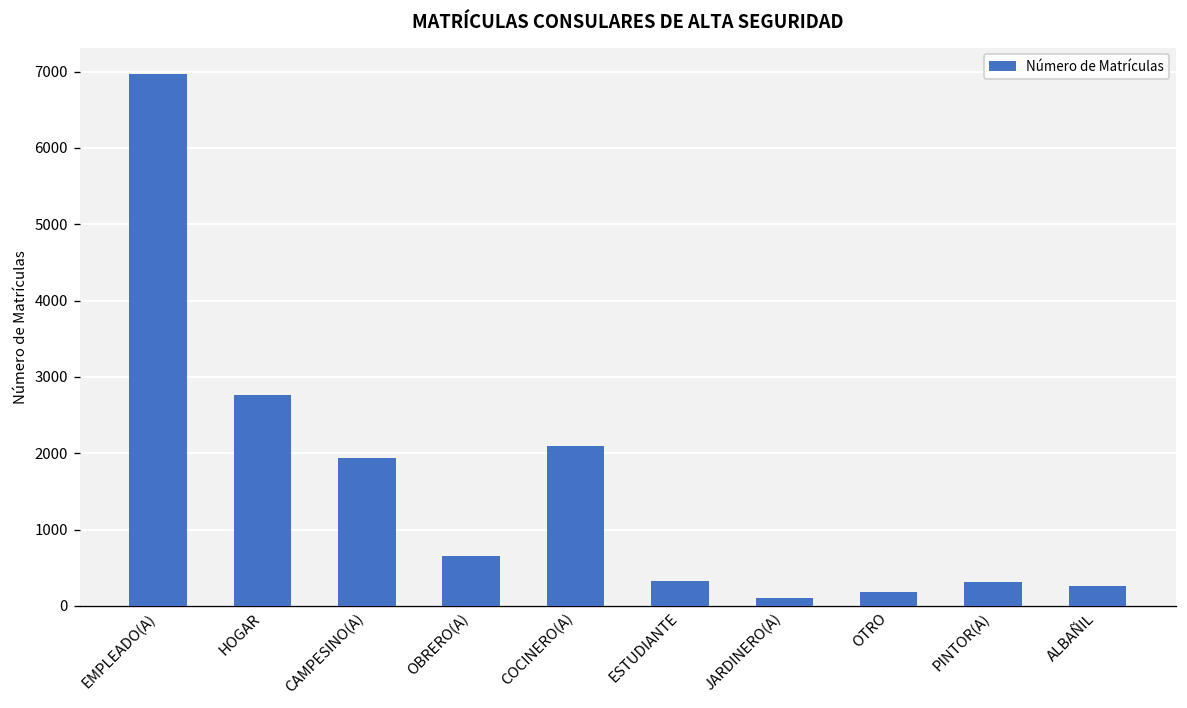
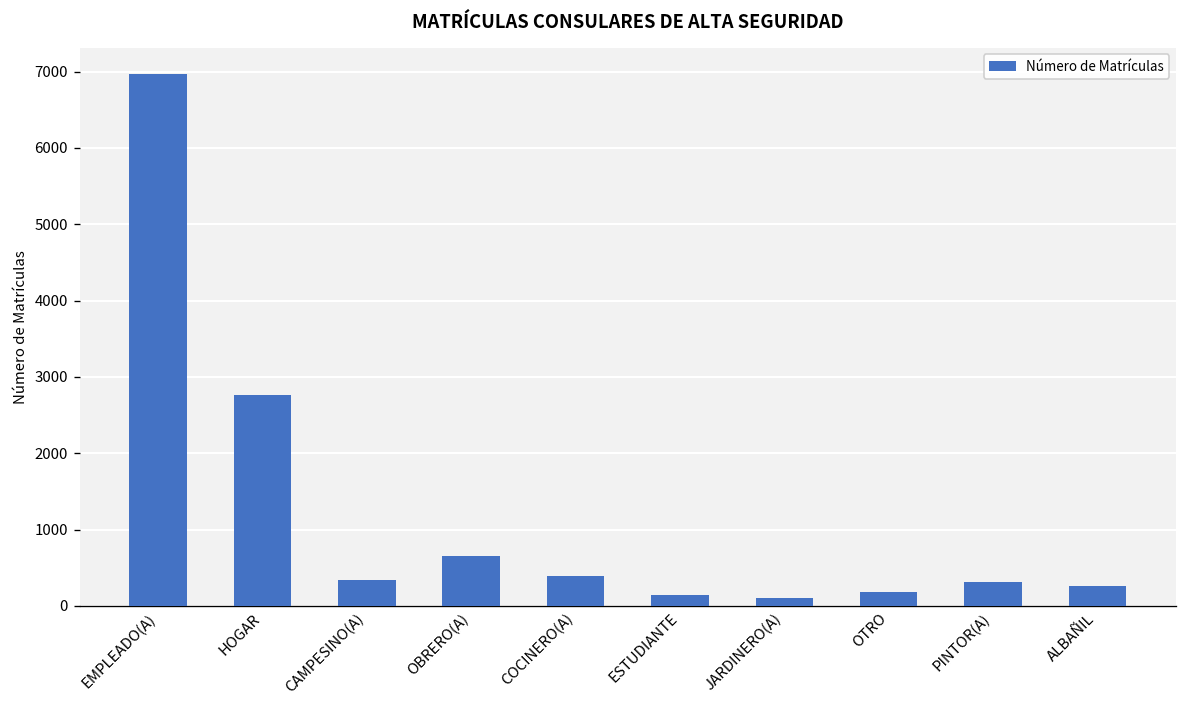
  {
    "EMPLEADO(A)": 7000,
    "HOGAR": 2800,
-   "CAMPESINO(A)": 1900,
+   "CAMPESINO(A)": 300,
    "OBRERO(A)": 700,
-   "COCINERO(A)": 2100,
-   "ESTUDIANTE": 300,
+   "COCINERO(A)": 400,
+   "ESTUDIANTE": 100,
    "JARDINERO(A)": 100,
    "OTRO": 200,
    "PINTOR(A)": 300,
    "ALBAÑIL": 300
  }
